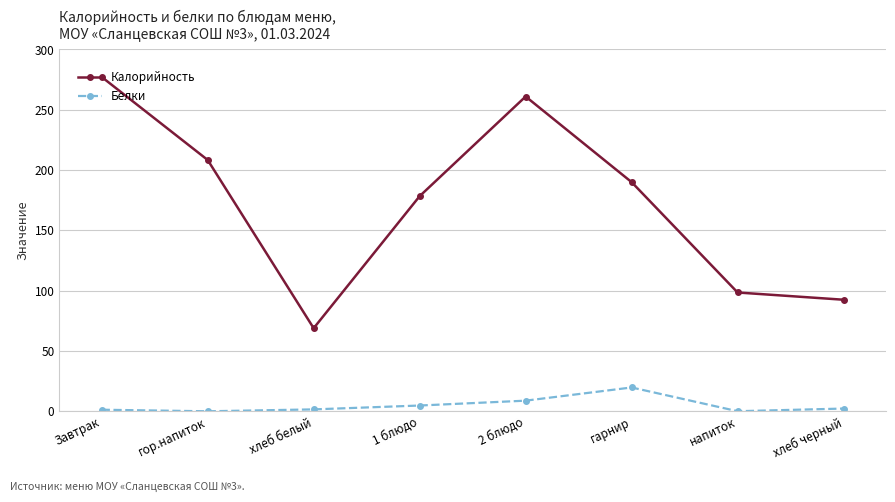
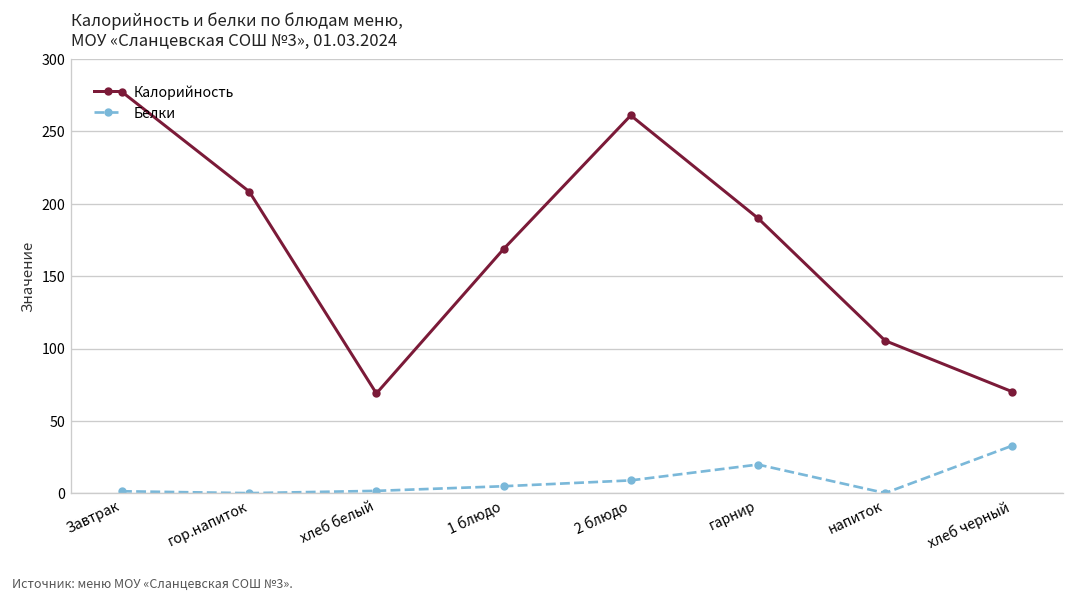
  {
    "Калорийность": {
      "Завтрак": 277,
      "гор.напиток": 208,
      "хлеб белый": 69,
-     "1 блюдо": 178,
+     "1 блюдо": 169,
      "2 блюдо": 261,
      "гарнир": 190,
-     "напиток": 99,
-     "хлеб черный": 93
+     "напиток": 105,
+     "хлеб черный": 70
    },
    "Белки": {
      "Завтрак": 1,
      "гор.напиток": 0,
      "хлеб белый": 2,
      "1 блюдо": 5,
      "2 блюдо": 9,
      "гарнир": 20,
      "напиток": 0,
-     "хлеб черный": 2
+     "хлеб черный": 33
    }
  }
